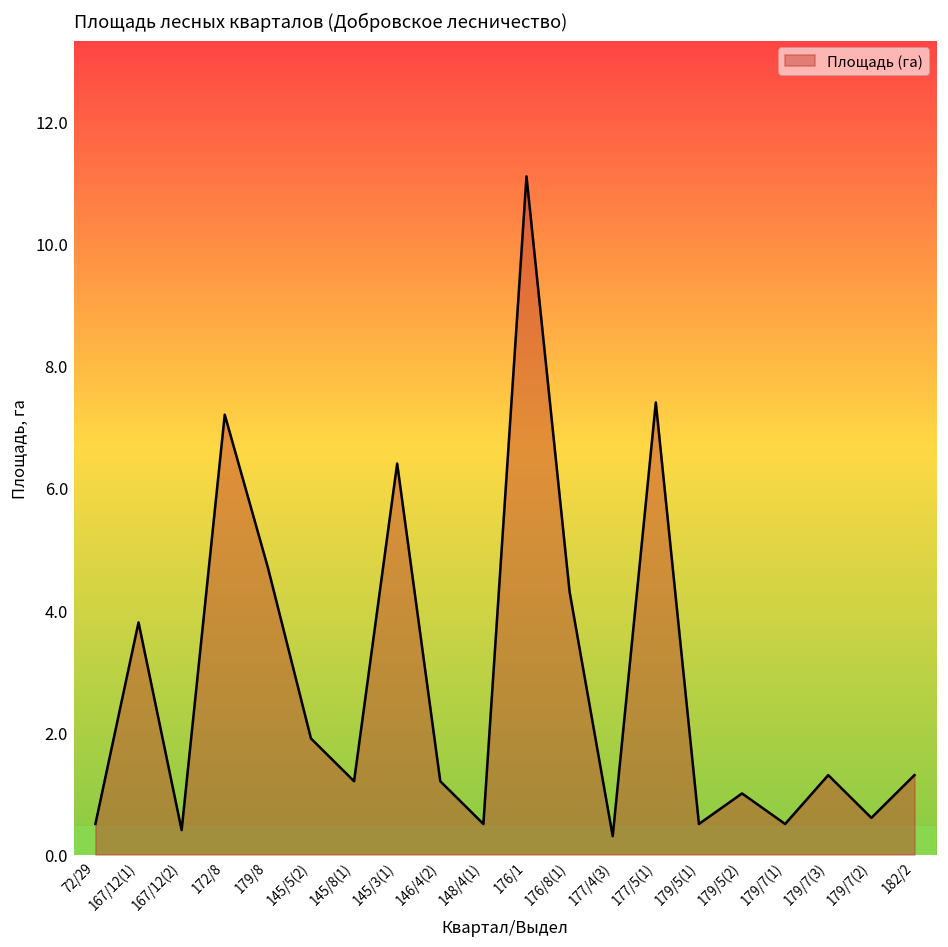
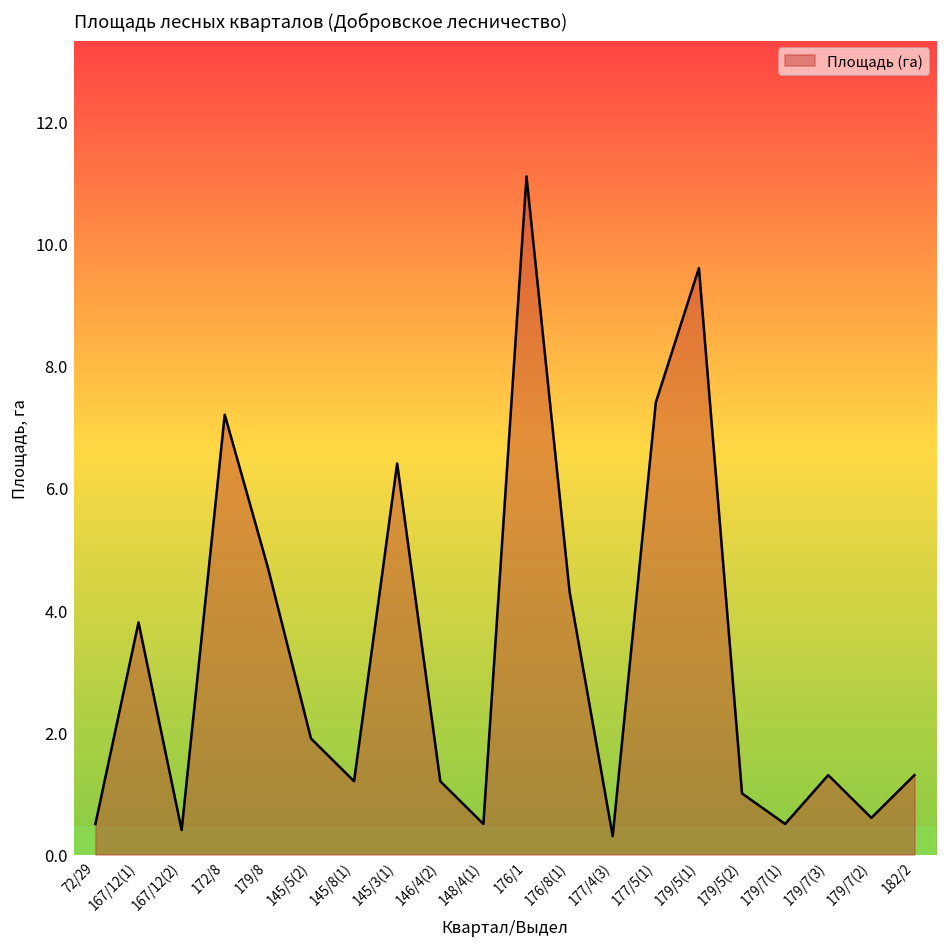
  {
    "72/29": 0.5,
    "167/12(1)": 3.8,
    "172/8": 7.2,
    "179/8": 4.7,
    "145/5(2)": 1.9,
    "145/8(1)": 1.2,
    "145/3(1)": 6.4,
    "146/4(2)": 1.2,
    "148/4(1)": 0.5,
    "176/1": 11.1,
    "176/8(1)": 4.3,
    "177/5(1)": 7.4,
-   "179/5(1)": 0.5,
+   "179/5(1)": 9.6,
    "179/5(2)": 1.0,
    "179/7(1)": 0.5,
    "179/7(3)": 1.3,
    "179/7(2)": 0.6,
    "182/2": 1.3
  }
